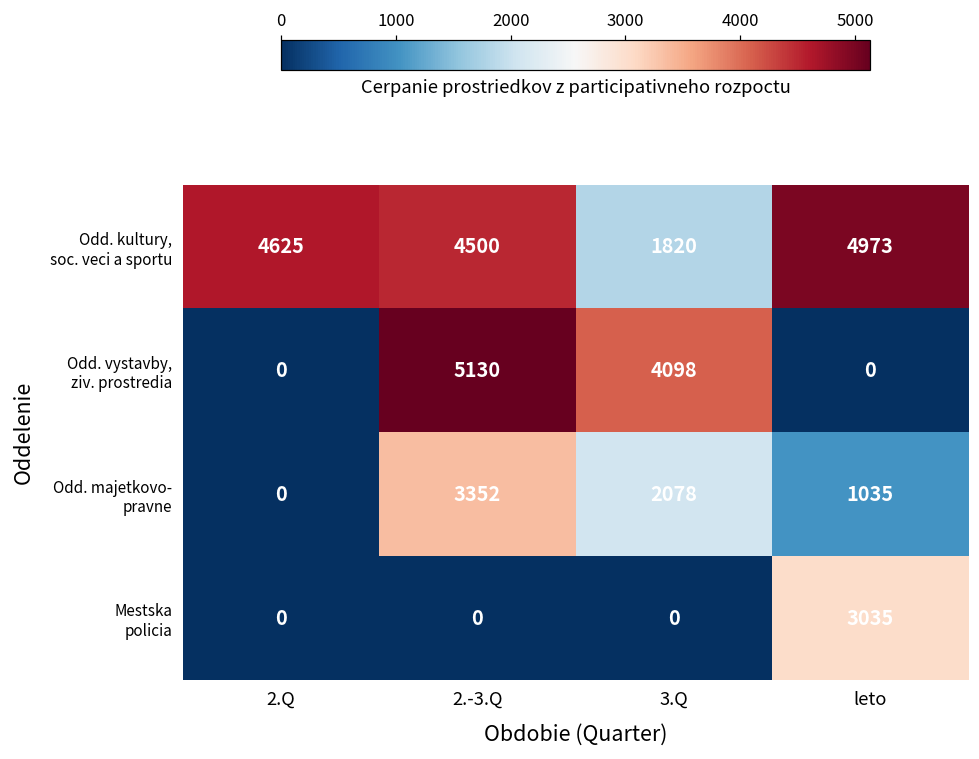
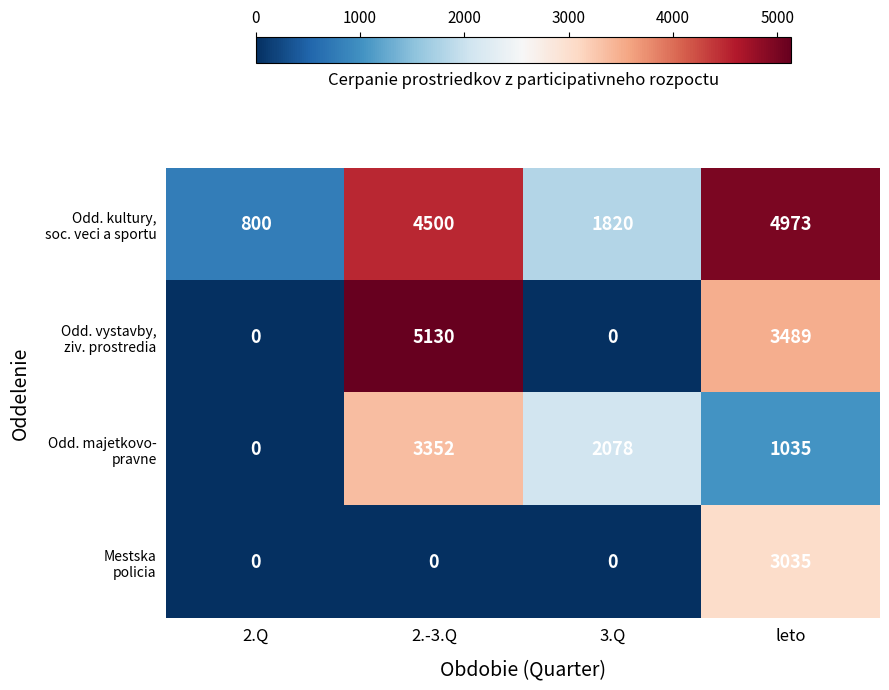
  {
    "Odd. kultury, soc. veci a sportu": {
-     "2.Q": 4625,
+     "2.Q": 800,
      "2.-3.Q": 4500,
      "3.Q": 1820,
      "leto": 4973
    },
    "Odd. vystavby, ziv. prostredia": {
      "2.Q": 0,
      "2.-3.Q": 5130,
-     "3.Q": 4098,
-     "leto": 0
+     "3.Q": 0,
+     "leto": 3489
    },
    "Odd. majetkovo- pravne": {
      "2.Q": 0,
      "2.-3.Q": 3352,
      "leto": 1035
    },
    "Mestska policia": {
      "2.Q": 0,
      "2.-3.Q": 0,
      "3.Q": 0,
      "leto": 3035
    }
  }
